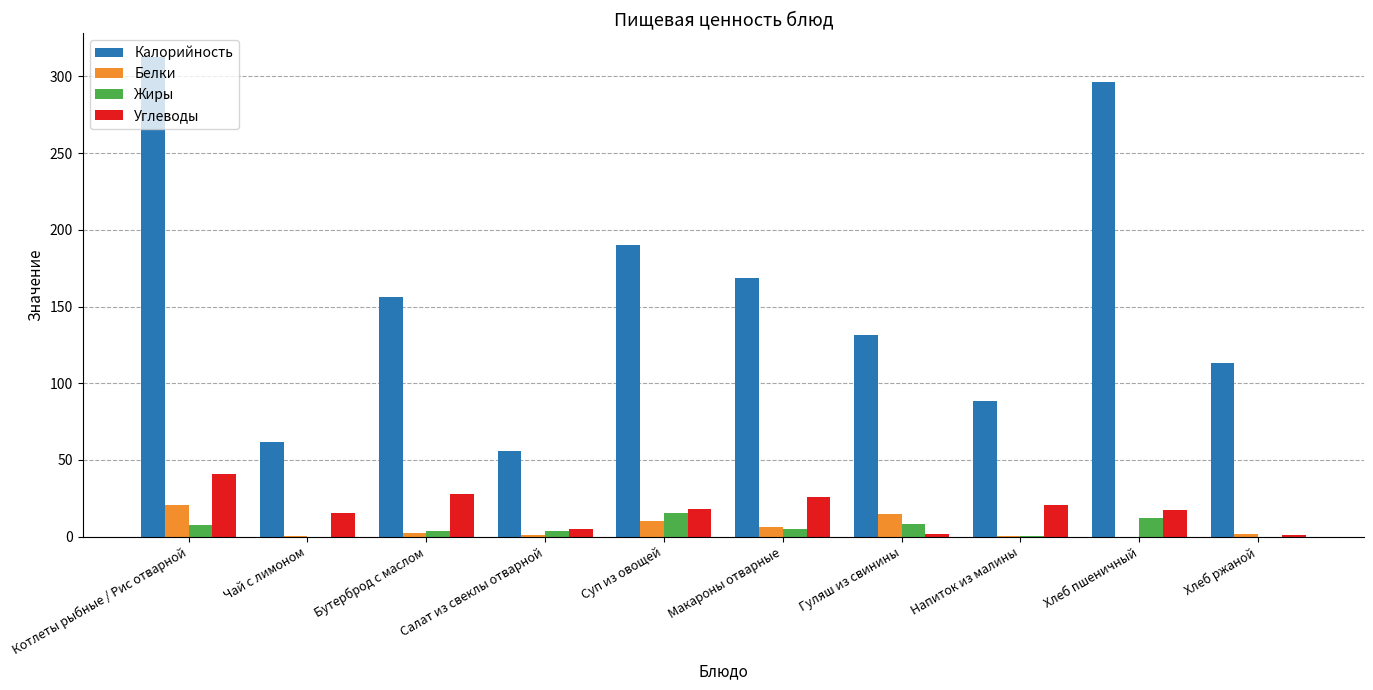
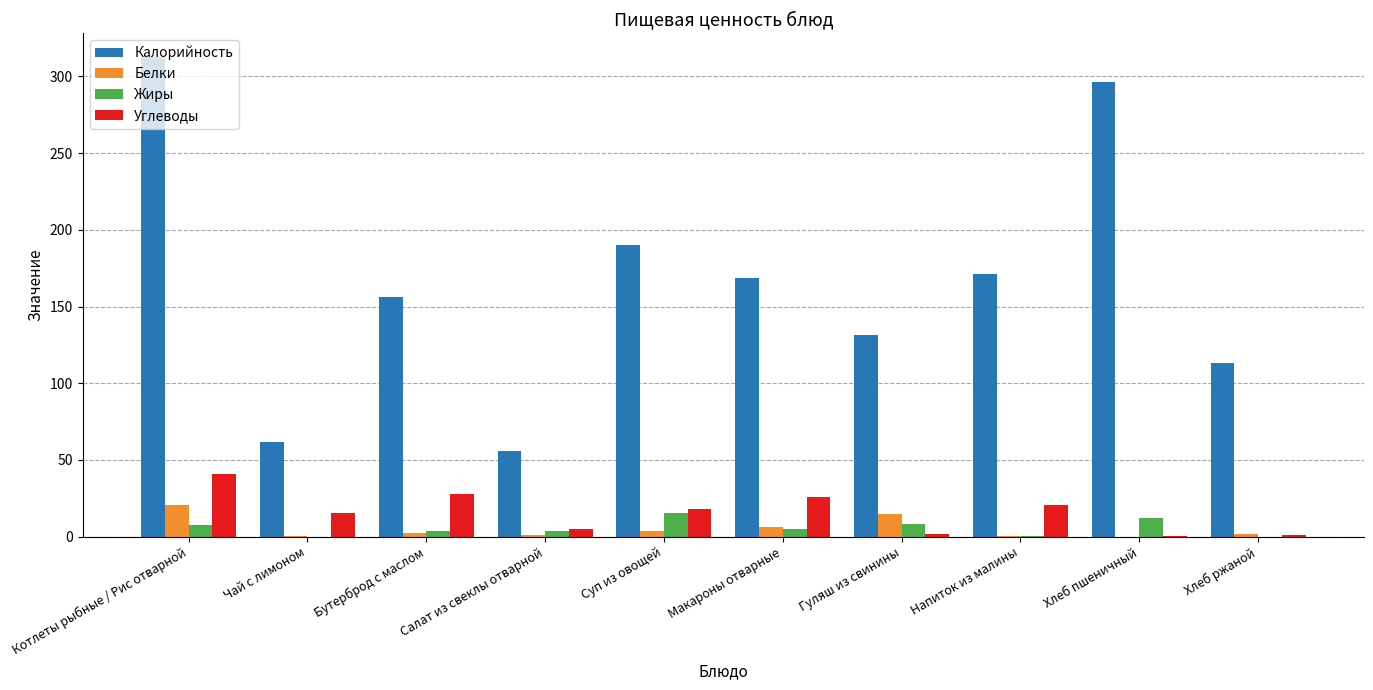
  {
    "Калорийность": {
      "Чай с лимоном": 62,
      "Бутерброд с маслом": 156,
      "Салат из свеклы отварной": 56,
      "Суп из овощей": 190,
      "Макароны отварные": 168,
      "Гуляш из свинины": 131,
-     "Напиток из малины": 88,
+     "Напиток из малины": 172,
      "Хлеб пшеничный": 296,
      "Хлеб ржаной": 113
    },
    "Белки": {
      "Котлеты рыбные / Рис отварной": 20,
      "Бутерброд с маслом": 2,
-     "Суп из овощей": 10,
+     "Суп из овощей": 4,
      "Макароны отварные": 6,
      "Гуляш из свинины": 15,
      "Хлеб пшеничный": 0,
      "Хлеб ржаной": 2
    },
    "Жиры": {
      "Котлеты рыбные / Рис отварной": 8,
      "Бутерброд с маслом": 4,
      "Салат из свеклы отварной": 4,
      "Суп из овощей": 16,
      "Макароны отварные": 5,
      "Гуляш из свинины": 8,
      "Хлеб пшеничный": 12,
      "Хлеб ржаной": 0
    },
    "Углеводы": {
      "Котлеты рыбные / Рис отварной": 41,
      "Чай с лимоном": 15,
      "Бутерброд с маслом": 28,
      "Салат из свеклы отварной": 5,
      "Суп из овощей": 18,
      "Макароны отварные": 26,
      "Гуляш из свинины": 2,
      "Напиток из малины": 21,
-     "Хлеб пшеничный": 17
+     "Хлеб пшеничный": 0
    }
  }
